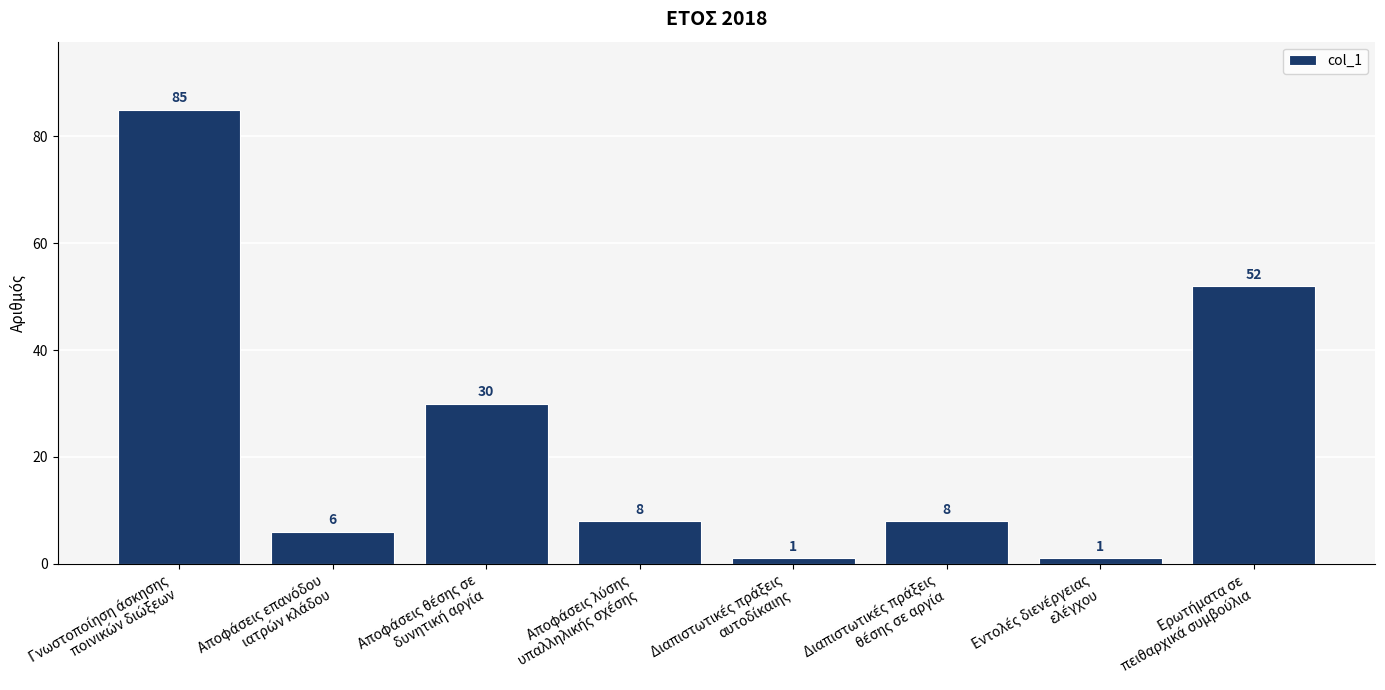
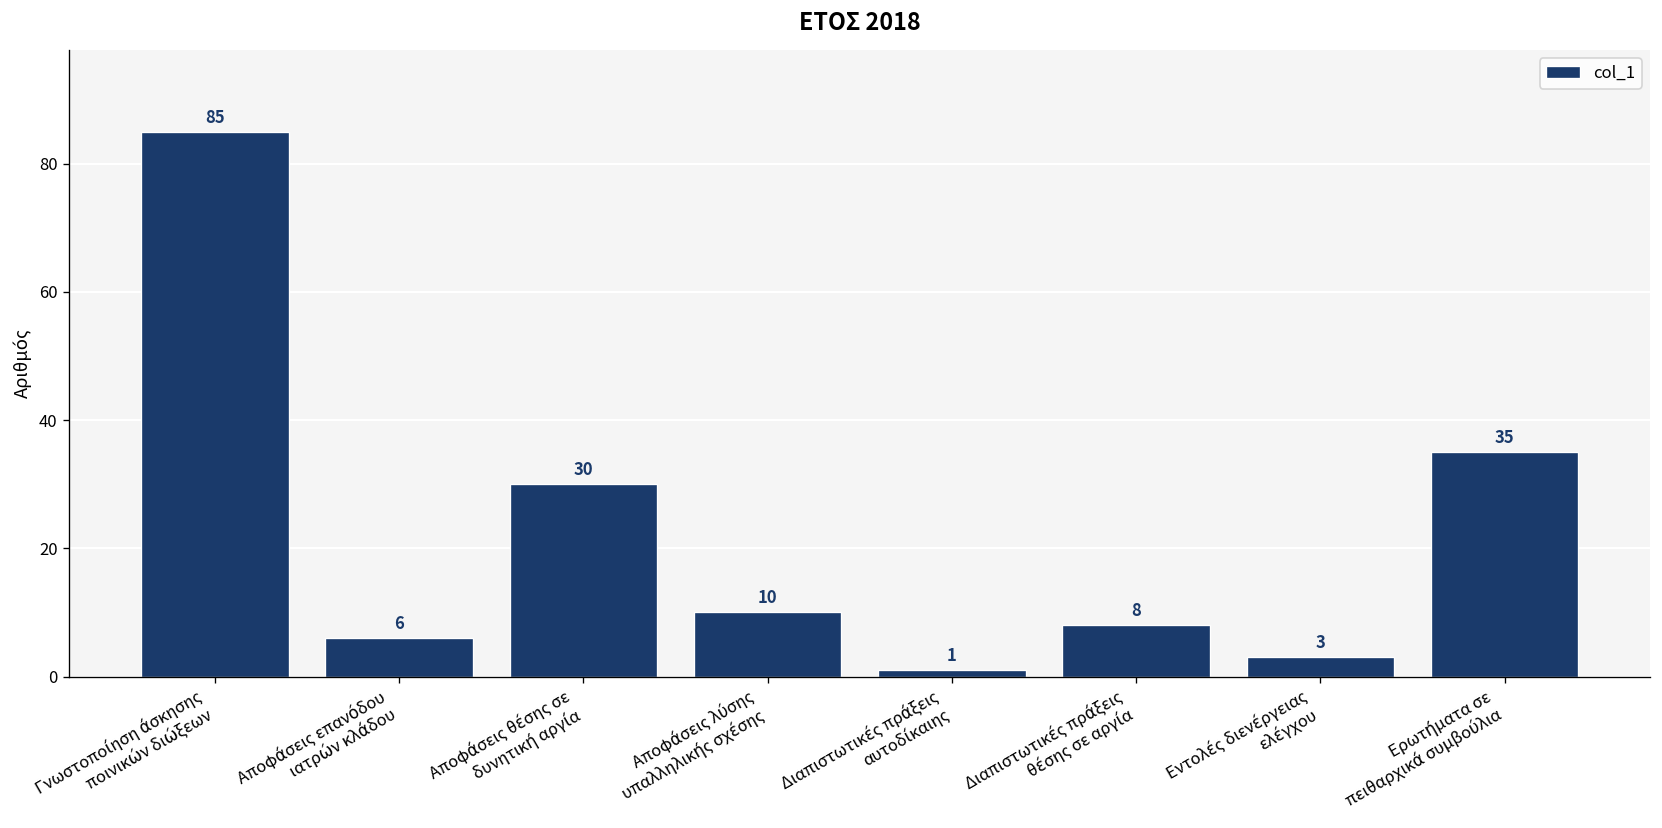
  {
    "Γνωστοποίηση άσκησης ποινικών διώξεων": 85,
    "Αποφάσεις επανόδου ιατρών κλάδου": 6,
    "Αποφάσεις θέσης σε δυνητική αργία": 30,
-   "Αποφάσεις λύσης υπαλληλικής σχέσης": 8,
+   "Αποφάσεις λύσης υπαλληλικής σχέσης": 10,
    "Διαπιστωτικές πράξεις αυτοδίκαιης": 1,
    "Διαπιστωτικές πράξεις θέσης σε αργία": 8,
-   "Εντολές διενέργειας ελέγχου": 1,
-   "Ερωτήματα σε πειθαρχικά συμβούλια": 52
+   "Εντολές διενέργειας ελέγχου": 3,
+   "Ερωτήματα σε πειθαρχικά συμβούλια": 35
  }
